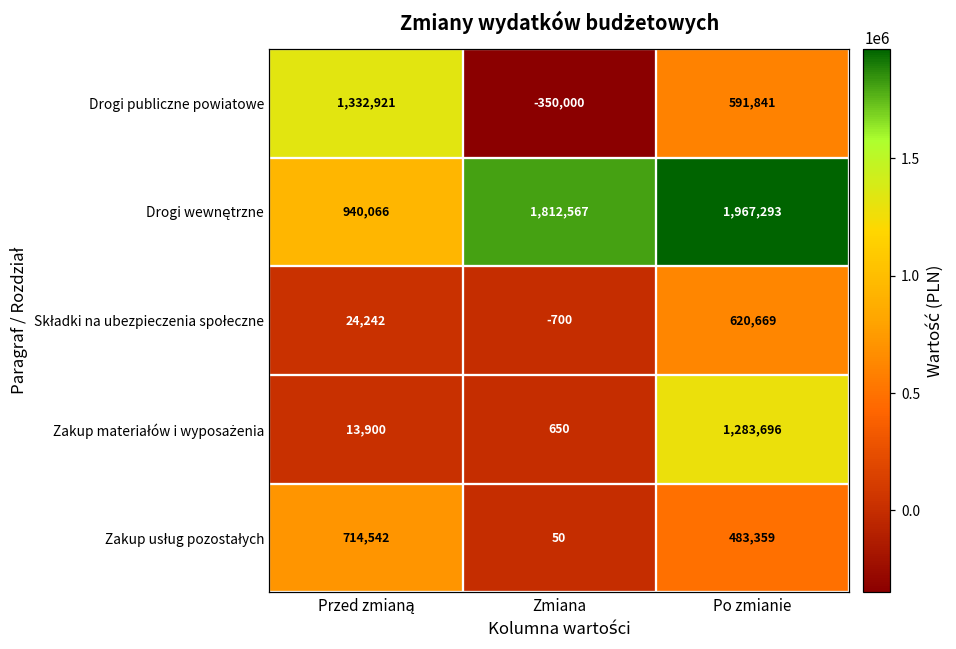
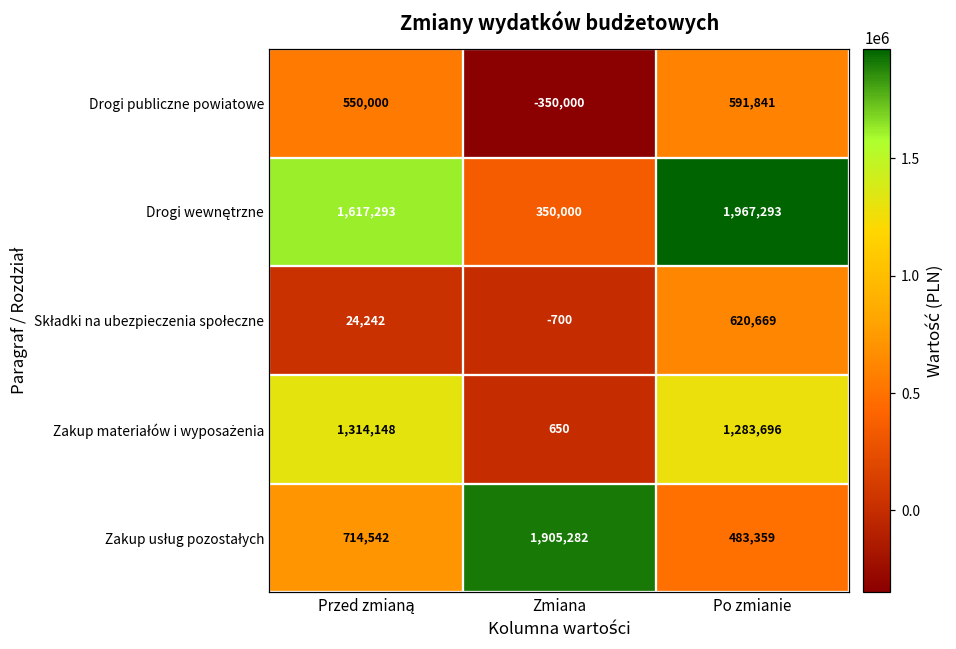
  {
    "Drogi publiczne powiatowe": {
-     "Przed zmianą": "1,332,921",
+     "Przed zmianą": "550,000",
      "Zmiana": "-350,000",
      "Po zmianie": "591,841"
    },
    "Drogi wewnętrzne": {
-     "Przed zmianą": "940,066",
-     "Zmiana": "1,812,567",
+     "Przed zmianą": "1,617,293",
+     "Zmiana": "350,000",
      "Po zmianie": "1,967,293"
    },
    "Składki na ubezpieczenia społeczne": {
      "Przed zmianą": "24,242",
      "Zmiana": "-700",
      "Po zmianie": "620,669"
    },
    "Zakup materiałów i wyposażenia": {
-     "Przed zmianą": "13,900",
+     "Przed zmianą": "1,314,148",
      "Zmiana": "650",
      "Po zmianie": "1,283,696"
    },
    "Zakup usług pozostałych": {
      "Przed zmianą": "714,542",
-     "Zmiana": "50",
+     "Zmiana": "1,905,282",
      "Po zmianie": "483,359"
    }
  }
